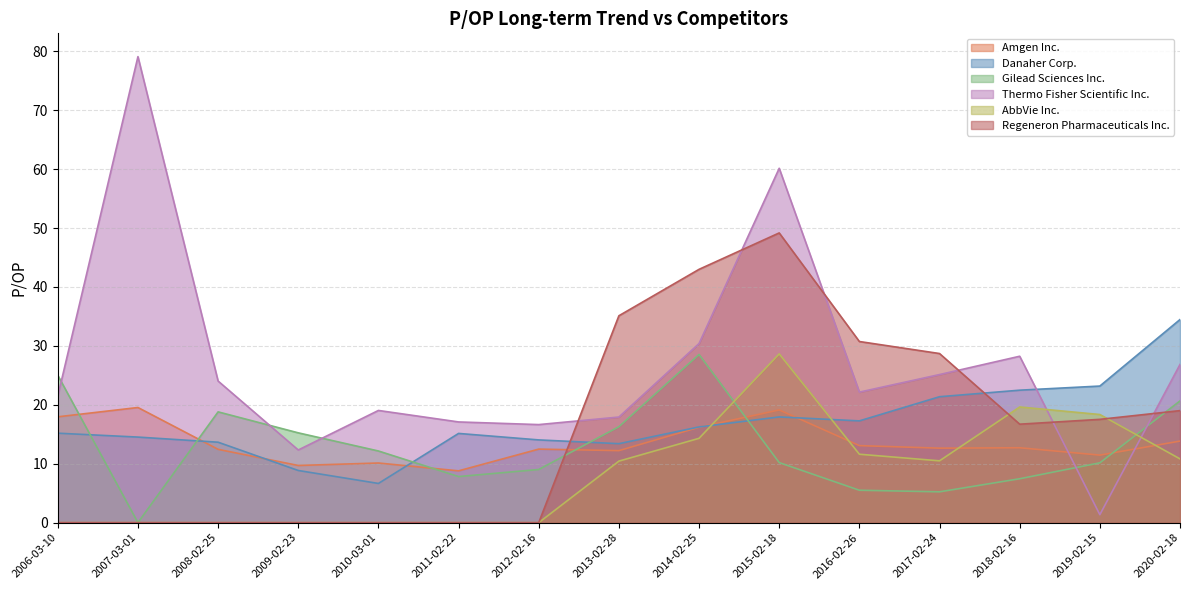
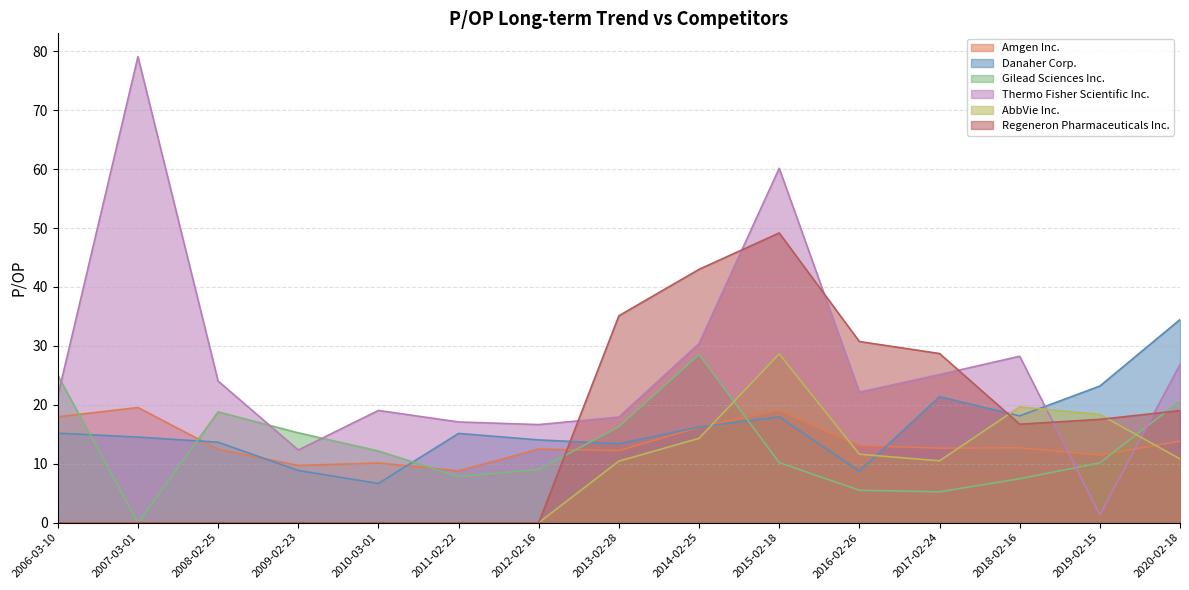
  {
    "Danaher Corp.": {
      "2006-03-10": 15,
      "2007-03-01": 15,
      "2008-02-25": 14,
      "2009-02-23": 9,
      "2010-03-01": 7,
      "2011-02-22": 15,
      "2012-02-16": 14,
      "2013-02-28": 13,
      "2015-02-18": 18,
-     "2016-02-26": 17,
+     "2016-02-26": 9,
      "2017-02-24": 21,
-     "2018-02-16": 22,
+     "2018-02-16": 18,
      "2019-02-15": 23,
      "2020-02-18": 34
    },
    "Thermo Fisher Scientific Inc.": {
      "2006-03-10": 21,
      "2007-03-01": 79,
      "2008-02-25": 24,
      "2009-02-23": 12,
      "2010-03-01": 19,
      "2011-02-22": 17,
      "2012-02-16": 17,
      "2013-02-28": 18,
      "2014-02-25": 30,
      "2015-02-18": 60,
      "2016-02-26": 22,
      "2017-02-24": 25,
      "2018-02-16": 28,
      "2019-02-15": 1,
      "2020-02-18": 27
    }
  }
